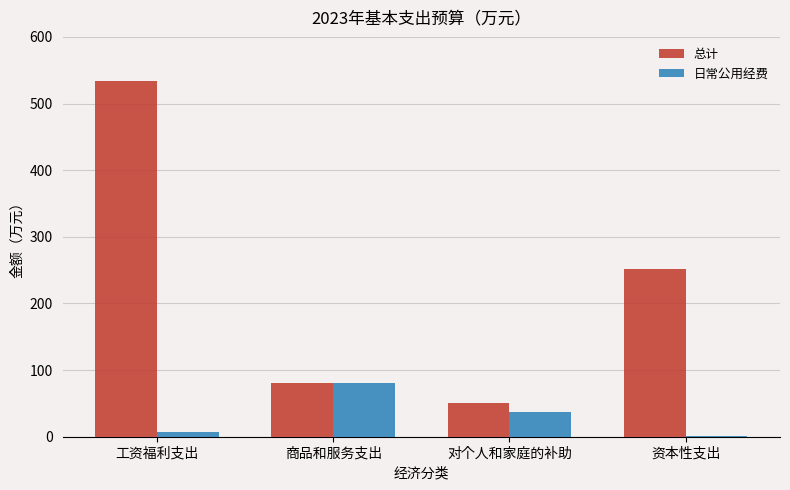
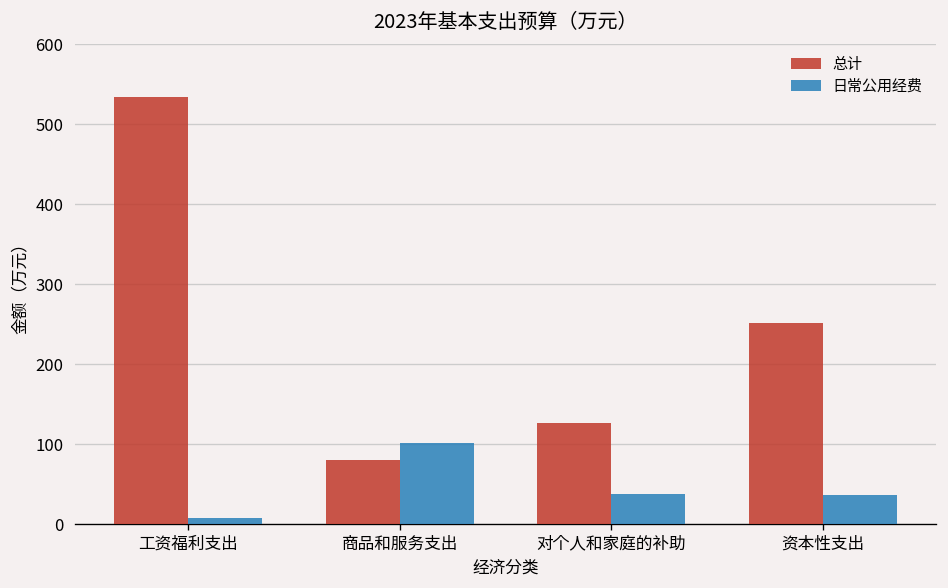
  {
    "总计": {
      "工资福利支出": 530,
      "商品和服务支出": 80,
-     "对个人和家庭的补助": 50,
+     "对个人和家庭的补助": 130,
      "资本性支出": 250
    },
    "日常公用经费": {
      "工资福利支出": 10,
-     "商品和服务支出": 80,
+     "商品和服务支出": 100,
      "对个人和家庭的补助": 40,
-     "资本性支出": 0
+     "资本性支出": 40
    }
  }
